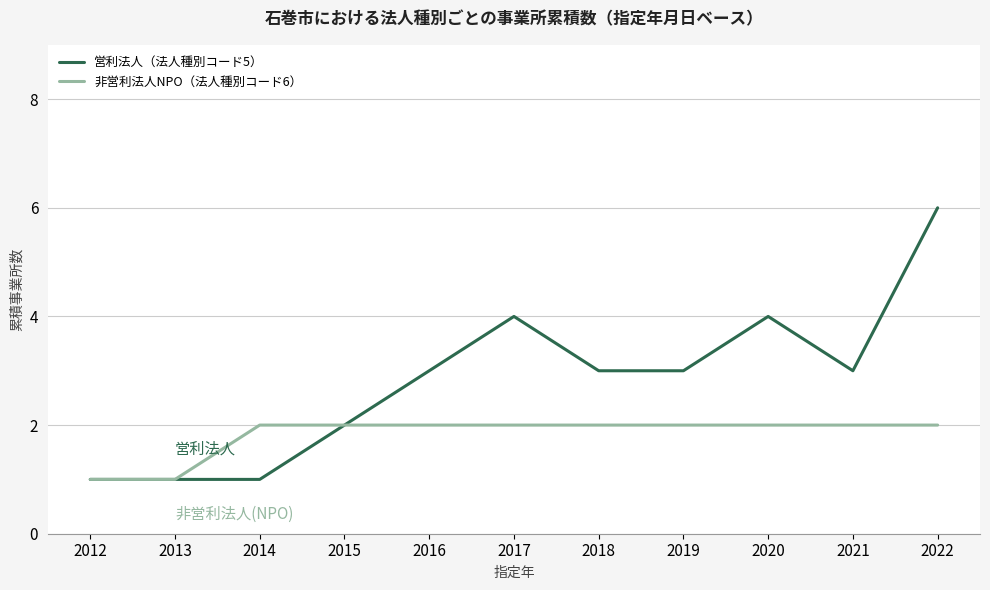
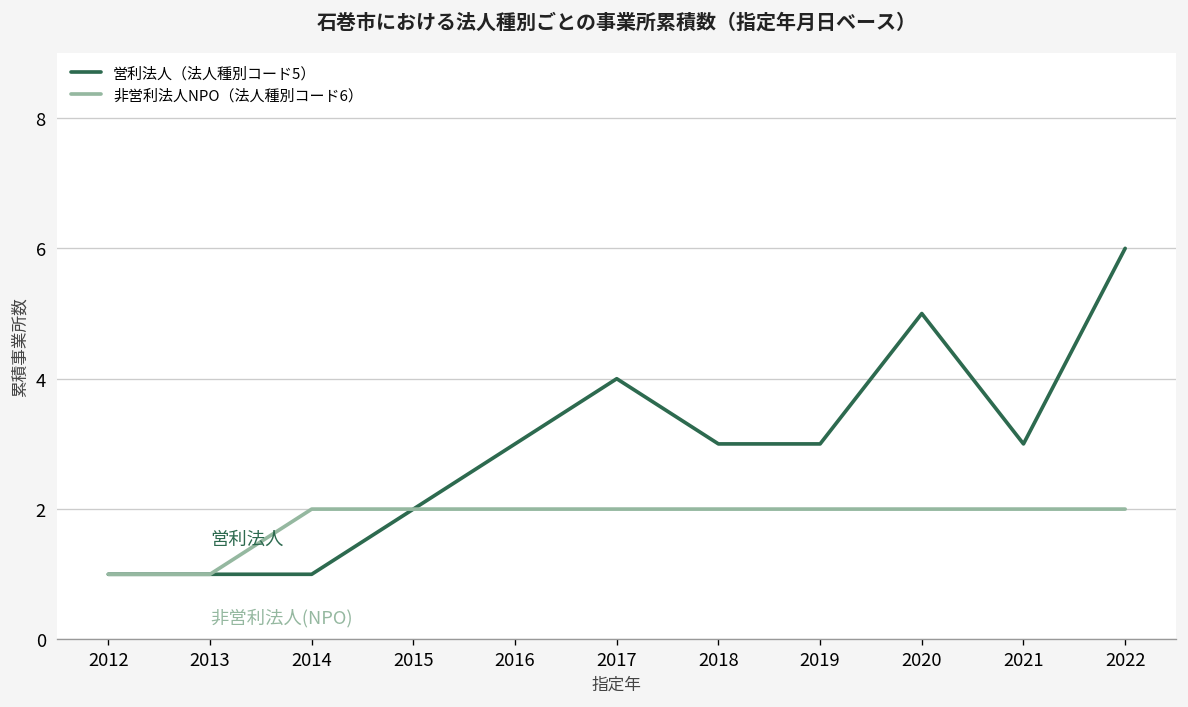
  {
    "営利法人（法人種別コード5）": {
      "2014": 1,
      "2016": 3,
      "2017": 4,
      "2018": 3,
      "2019": 3,
-     "2020": 4,
+     "2020": 5,
      "2021": 3,
      "2022": 6
    },
    "非営利法人NPO（法人種別コード6）": {
      "2014": 2,
      "2016": 2,
      "2017": 2,
      "2018": 2,
      "2019": 2,
      "2020": 2,
      "2021": 2,
      "2022": 2
    }
  }
